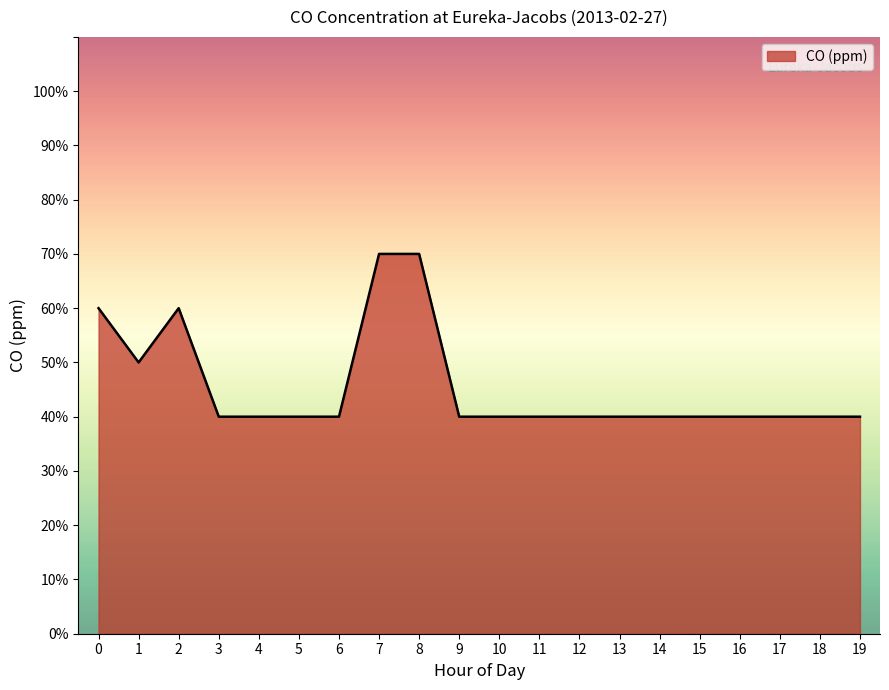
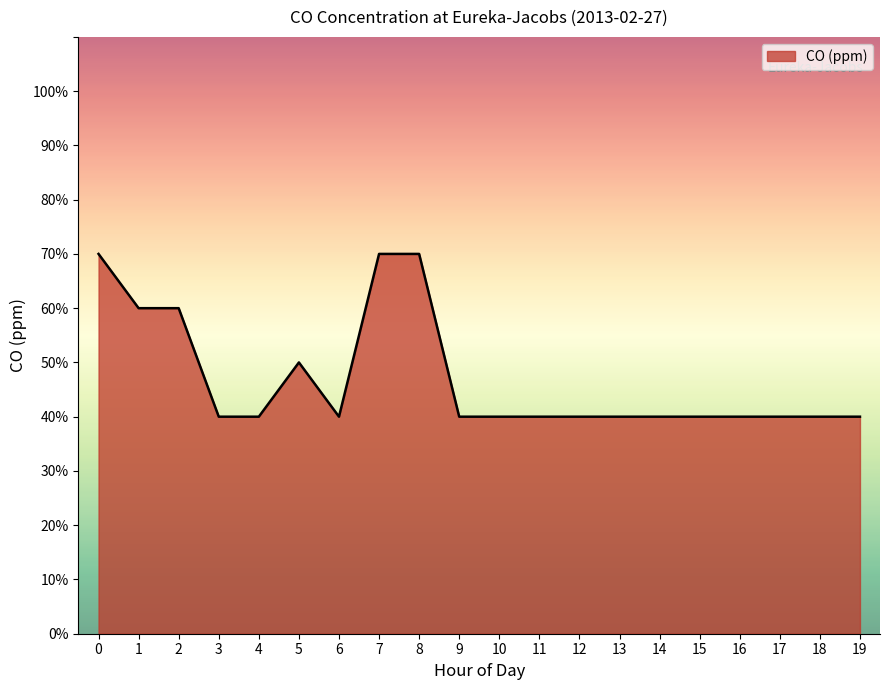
  {
-   "0": "60%",
-   "1": "50%",
+   "0": "70%",
+   "1": "60%",
    "2": "60%",
    "3": "40%",
    "4": "40%",
-   "5": "40%",
+   "5": "50%",
    "6": "40%",
    "7": "70%",
    "8": "70%",
    "9": "40%",
    "10": "40%",
    "11": "40%",
    "12": "40%",
    "13": "40%",
    "14": "40%",
    "15": "40%",
    "16": "40%",
    "17": "40%",
    "18": "40%",
    "19": "40%"
  }
